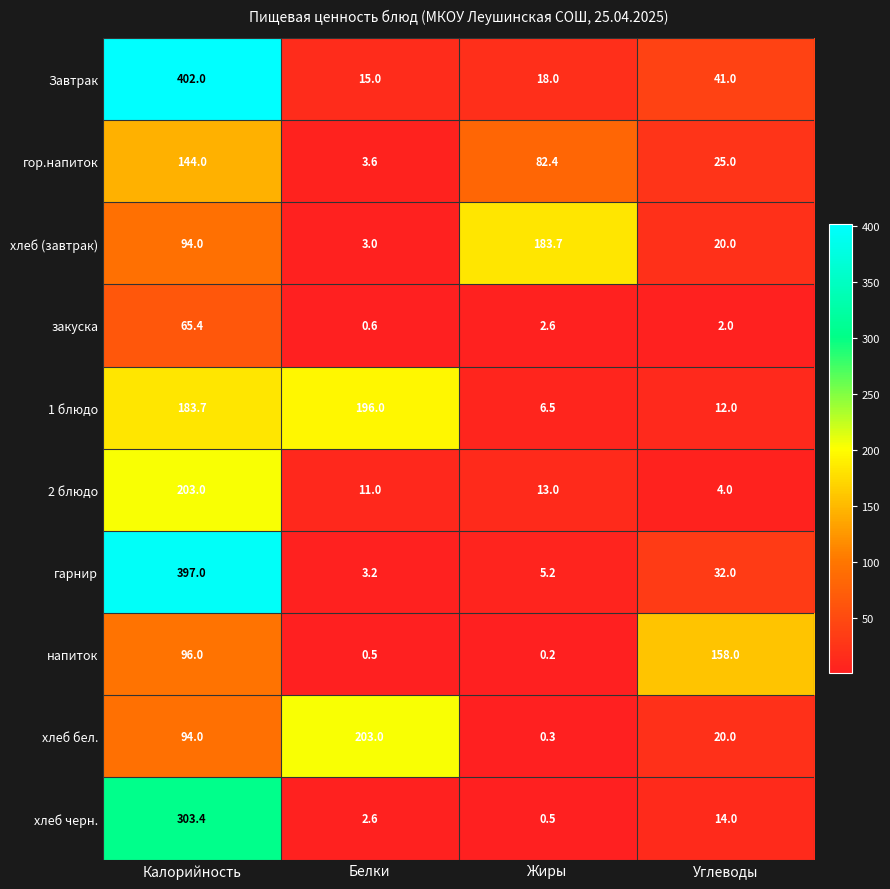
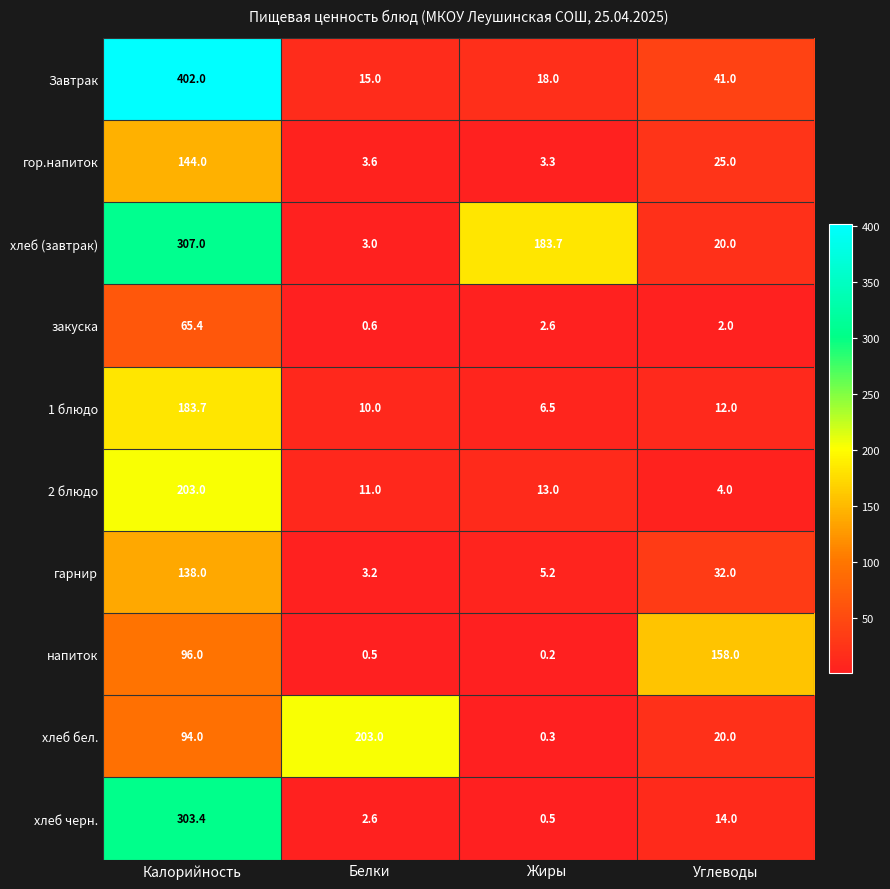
  {
    "Завтрак": {
      "Калорийность": 402.0,
      "Белки": 15.0,
      "Жиры": 18.0,
      "Углеводы": 41.0
    },
    "гор.напиток": {
      "Калорийность": 144.0,
      "Белки": 3.6,
-     "Жиры": 82.4,
+     "Жиры": 3.3,
      "Углеводы": 25.0
    },
    "хлеб (завтрак)": {
-     "Калорийность": 94.0,
+     "Калорийность": 307.0,
      "Белки": 3.0,
      "Жиры": 183.7,
      "Углеводы": 20.0
    },
    "закуска": {
      "Калорийность": 65.4,
      "Белки": 0.6,
      "Жиры": 2.6,
      "Углеводы": 2.0
    },
    "1 блюдо": {
      "Калорийность": 183.7,
-     "Белки": 196.0,
+     "Белки": 10.0,
      "Жиры": 6.5,
      "Углеводы": 12.0
    },
    "2 блюдо": {
      "Калорийность": 203.0,
      "Белки": 11.0,
      "Жиры": 13.0,
      "Углеводы": 4.0
    },
    "гарнир": {
-     "Калорийность": 397.0,
+     "Калорийность": 138.0,
      "Белки": 3.2,
      "Жиры": 5.2,
      "Углеводы": 32.0
    },
    "напиток": {
      "Калорийность": 96.0,
      "Белки": 0.5,
      "Жиры": 0.2,
      "Углеводы": 158.0
    },
    "хлеб бел.": {
      "Калорийность": 94.0,
      "Белки": 203.0,
      "Жиры": 0.3,
      "Углеводы": 20.0
    },
    "хлеб черн.": {
      "Калорийность": 303.4,
      "Белки": 2.6,
      "Жиры": 0.5,
      "Углеводы": 14.0
    }
  }
